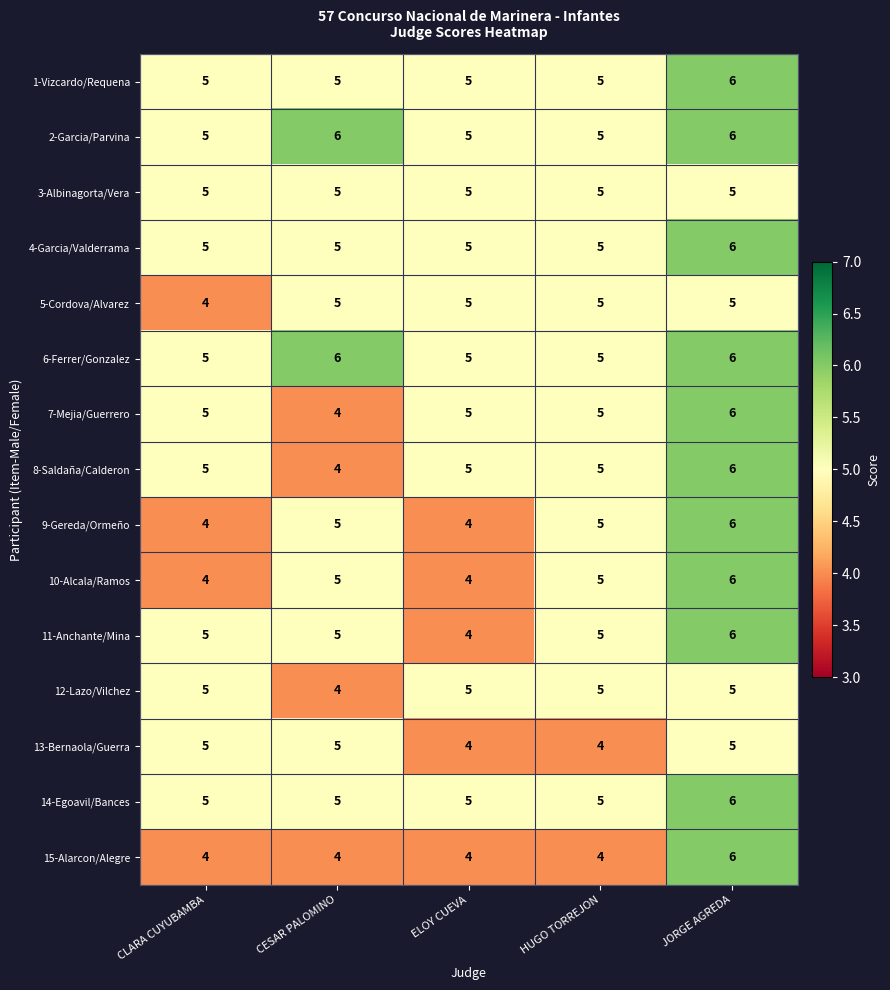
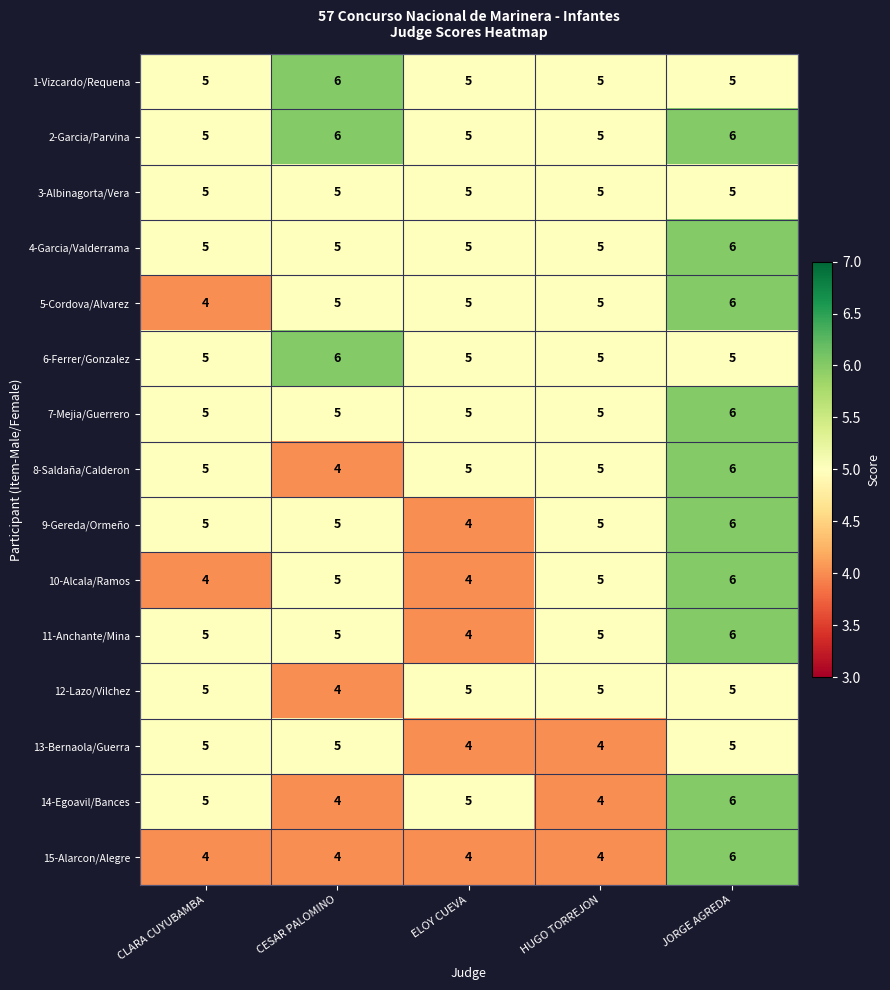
  {
    "1-Vizcardo/Requena": {
      "CLARA CUYUBAMBA": 5,
-     "CESAR PALOMINO": 5,
+     "CESAR PALOMINO": 6,
      "ELOY CUEVA": 5,
      "HUGO TORREJON": 5,
-     "JORGE AGREDA": 6
+     "JORGE AGREDA": 5
    },
    "2-Garcia/Parvina": {
      "CLARA CUYUBAMBA": 5,
      "CESAR PALOMINO": 6,
      "ELOY CUEVA": 5,
      "HUGO TORREJON": 5,
      "JORGE AGREDA": 6
    },
    "3-Albinagorta/Vera": {
      "CLARA CUYUBAMBA": 5,
      "CESAR PALOMINO": 5,
      "ELOY CUEVA": 5,
      "HUGO TORREJON": 5,
      "JORGE AGREDA": 5
    },
    "4-Garcia/Valderrama": {
      "CLARA CUYUBAMBA": 5,
      "CESAR PALOMINO": 5,
      "ELOY CUEVA": 5,
      "HUGO TORREJON": 5,
      "JORGE AGREDA": 6
    },
    "5-Cordova/Alvarez": {
      "CLARA CUYUBAMBA": 4,
      "CESAR PALOMINO": 5,
      "ELOY CUEVA": 5,
      "HUGO TORREJON": 5,
-     "JORGE AGREDA": 5
+     "JORGE AGREDA": 6
    },
    "6-Ferrer/Gonzalez": {
      "CLARA CUYUBAMBA": 5,
      "CESAR PALOMINO": 6,
      "ELOY CUEVA": 5,
      "HUGO TORREJON": 5,
-     "JORGE AGREDA": 6
+     "JORGE AGREDA": 5
    },
    "7-Mejia/Guerrero": {
      "CLARA CUYUBAMBA": 5,
-     "CESAR PALOMINO": 4,
+     "CESAR PALOMINO": 5,
      "ELOY CUEVA": 5,
      "HUGO TORREJON": 5,
      "JORGE AGREDA": 6
    },
    "8-Saldaña/Calderon": {
      "CLARA CUYUBAMBA": 5,
      "CESAR PALOMINO": 4,
      "ELOY CUEVA": 5,
      "HUGO TORREJON": 5,
      "JORGE AGREDA": 6
    },
    "9-Gereda/Ormeño": {
-     "CLARA CUYUBAMBA": 4,
+     "CLARA CUYUBAMBA": 5,
      "CESAR PALOMINO": 5,
      "ELOY CUEVA": 4,
      "HUGO TORREJON": 5,
      "JORGE AGREDA": 6
    },
    "10-Alcala/Ramos": {
      "CLARA CUYUBAMBA": 4,
      "CESAR PALOMINO": 5,
      "ELOY CUEVA": 4,
      "HUGO TORREJON": 5,
      "JORGE AGREDA": 6
    },
    "11-Anchante/Mina": {
      "CLARA CUYUBAMBA": 5,
      "CESAR PALOMINO": 5,
      "ELOY CUEVA": 4,
      "HUGO TORREJON": 5,
      "JORGE AGREDA": 6
    },
    "12-Lazo/Vilchez": {
      "CLARA CUYUBAMBA": 5,
      "CESAR PALOMINO": 4,
      "ELOY CUEVA": 5,
      "HUGO TORREJON": 5,
      "JORGE AGREDA": 5
    },
    "13-Bernaola/Guerra": {
      "CLARA CUYUBAMBA": 5,
      "CESAR PALOMINO": 5,
      "ELOY CUEVA": 4,
      "HUGO TORREJON": 4,
      "JORGE AGREDA": 5
    },
    "14-Egoavil/Bances": {
      "CLARA CUYUBAMBA": 5,
-     "CESAR PALOMINO": 5,
+     "CESAR PALOMINO": 4,
      "ELOY CUEVA": 5,
-     "HUGO TORREJON": 5,
+     "HUGO TORREJON": 4,
      "JORGE AGREDA": 6
    },
    "15-Alarcon/Alegre": {
      "CLARA CUYUBAMBA": 4,
      "CESAR PALOMINO": 4,
      "ELOY CUEVA": 4,
      "HUGO TORREJON": 4,
      "JORGE AGREDA": 6
    }
  }
